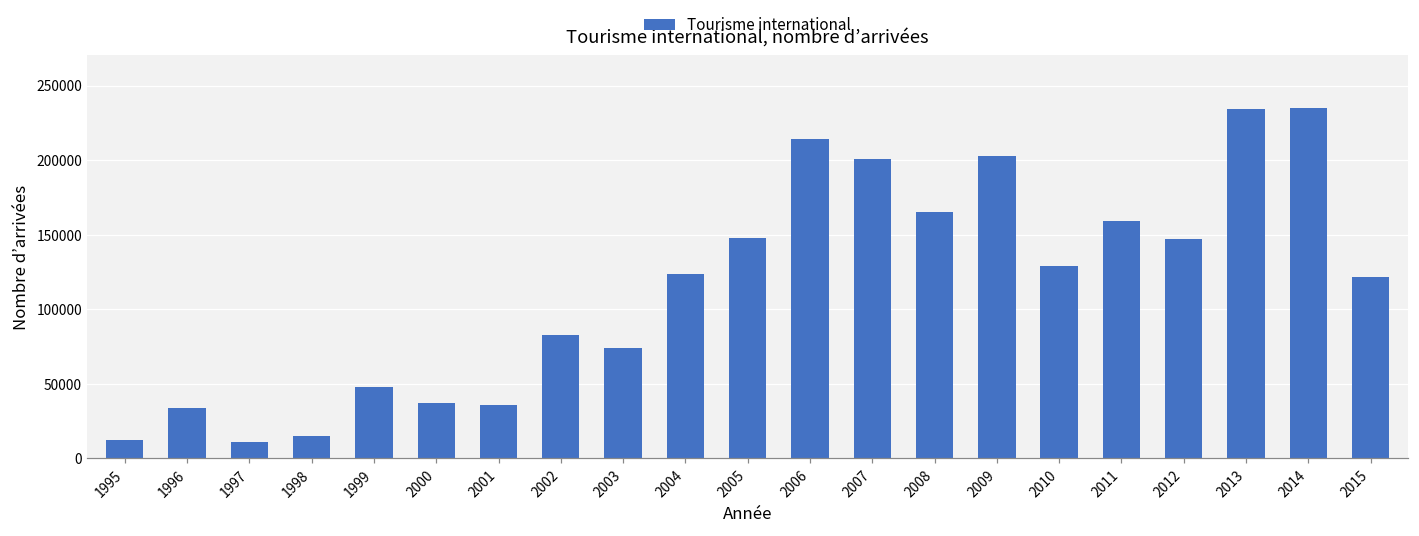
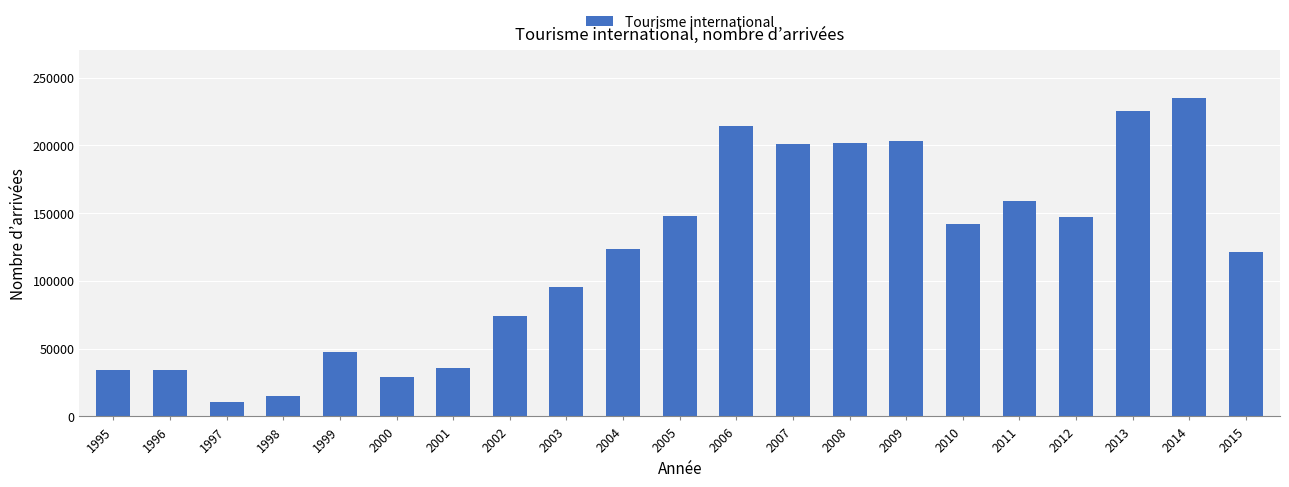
  {
-   "1995": 13000,
+   "1995": 34000,
    "1996": 34000,
    "1997": 11000,
    "1998": 15000,
    "1999": 48000,
-   "2000": 37000,
+   "2000": 29000,
    "2001": 36000,
-   "2002": 83000,
-   "2003": 74000,
+   "2002": 74000,
+   "2003": 95000,
    "2004": 124000,
    "2005": 148000,
    "2006": 214000,
    "2007": 201000,
-   "2008": 165000,
+   "2008": 202000,
    "2009": 203000,
-   "2010": 129000,
+   "2010": 142000,
    "2011": 159000,
    "2012": 147000,
-   "2013": 234000,
+   "2013": 225000,
    "2014": 235000,
    "2015": 122000
  }
